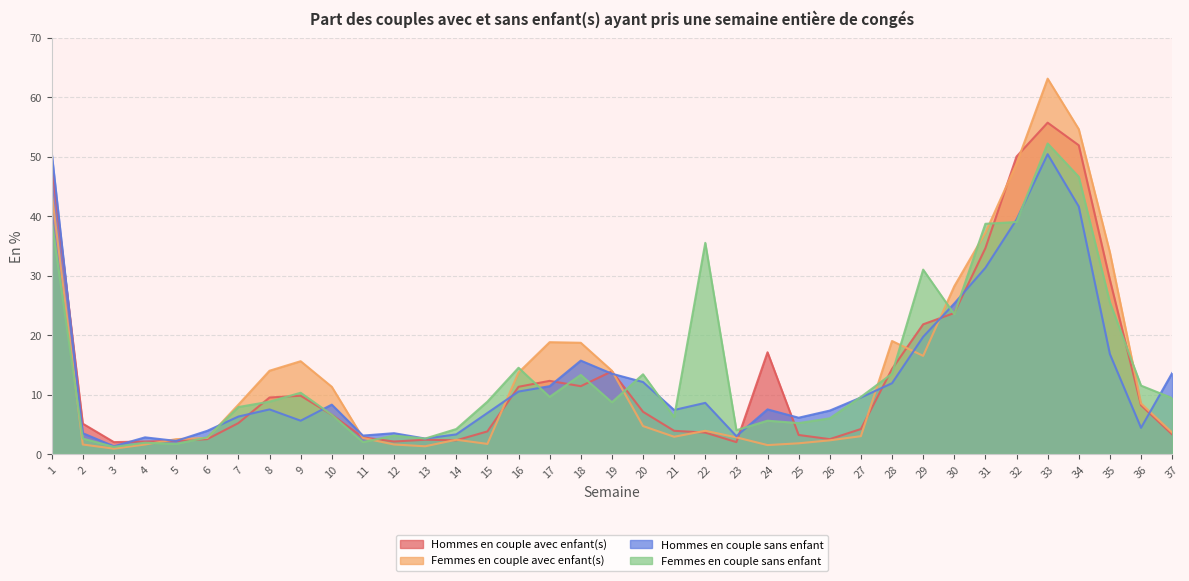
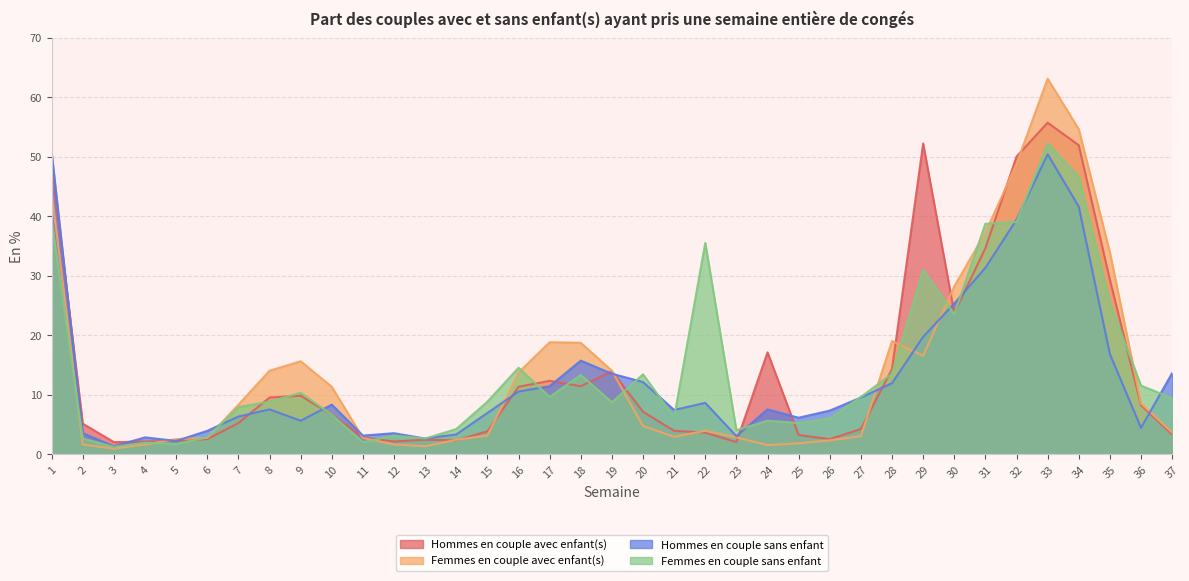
  {
    "Hommes en couple avec enfant(s)": {
      "1": 49,
      "2": 5,
      "3": 2,
      "7": 5,
      "8": 10,
      "9": 10,
      "12": 2,
      "15": 4,
      "16": 11,
      "17": 12,
      "18": 11,
      "20": 7,
      "21": 4,
      "23": 2,
      "24": 17,
      "25": 3,
      "27": 4,
      "28": 14,
-     "29": 22,
+     "29": 52,
      "31": 35,
      "32": 50,
      "33": 56,
      "34": 52,
      "35": 29
    },
    "Femmes en couple avec enfant(s)": {
      "1": 44,
      "2": 2,
      "8": 14,
      "9": 16,
      "10": 11,
      "12": 2,
      "13": 1,
-     "15": 2,
+     "15": 3,
      "16": 14,
      "17": 19,
      "18": 19,
      "20": 5,
      "21": 3,
      "24": 2,
      "25": 2,
      "27": 3,
      "28": 19,
      "29": 17,
      "30": 28,
      "31": 37,
      "32": 49,
      "33": 63,
      "34": 55,
      "35": 34
    },
    "Hommes en couple sans enfant": {
      "1": 51,
      "2": 4,
      "4": 3,
      "6": 4,
      "7": 6,
      "8": 8,
      "9": 6,
      "10": 8,
      "14": 3,
      "15": 7,
      "16": 11,
      "17": 11,
      "18": 16,
      "20": 12,
      "21": 7,
      "22": 9,
      "24": 8,
      "25": 6,
      "26": 7,
      "28": 12,
      "29": 20,
      "30": 25,
      "31": 31,
      "33": 50,
      "34": 42,
      "35": 17,
      "36": 4,
      "37": 14
    },
    "Femmes en couple sans enfant": {
      "1": 39,
      "2": 3,
      "5": 2,
      "8": 9,
      "9": 10,
      "11": 2,
      "14": 4,
      "15": 9,
      "16": 15,
      "17": 10,
      "18": 13,
      "19": 9,
      "20": 13,
      "21": 6,
      "22": 36,
      "23": 4,
      "24": 6,
      "25": 5,
      "26": 6,
      "28": 14,
      "29": 31,
      "31": 39,
      "33": 52,
      "34": 47,
      "35": 26,
      "36": 12,
      "37": 9
    }
  }
